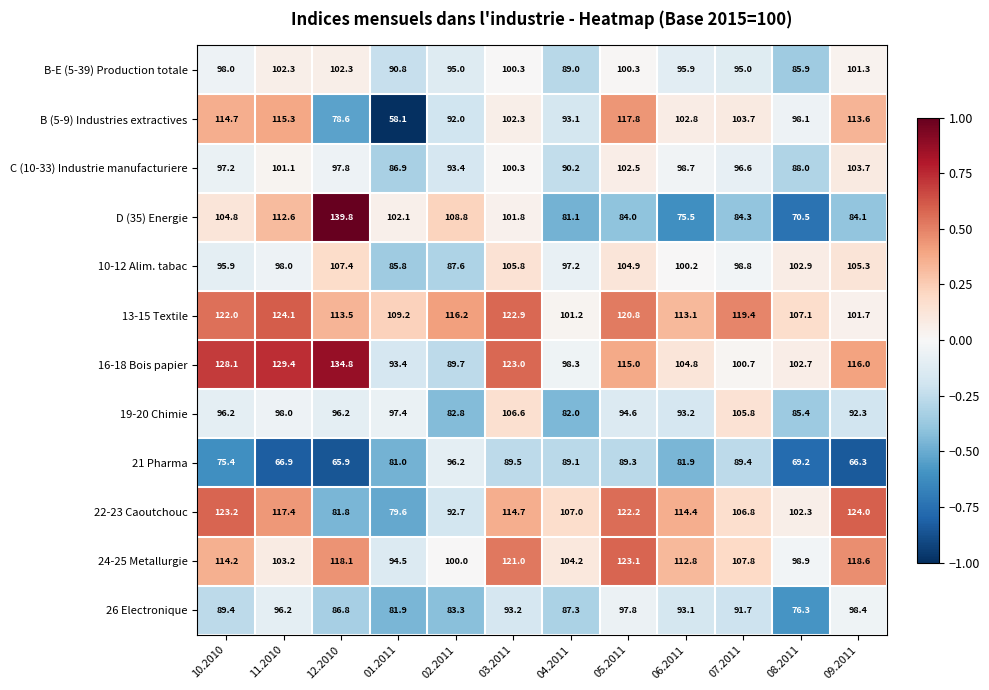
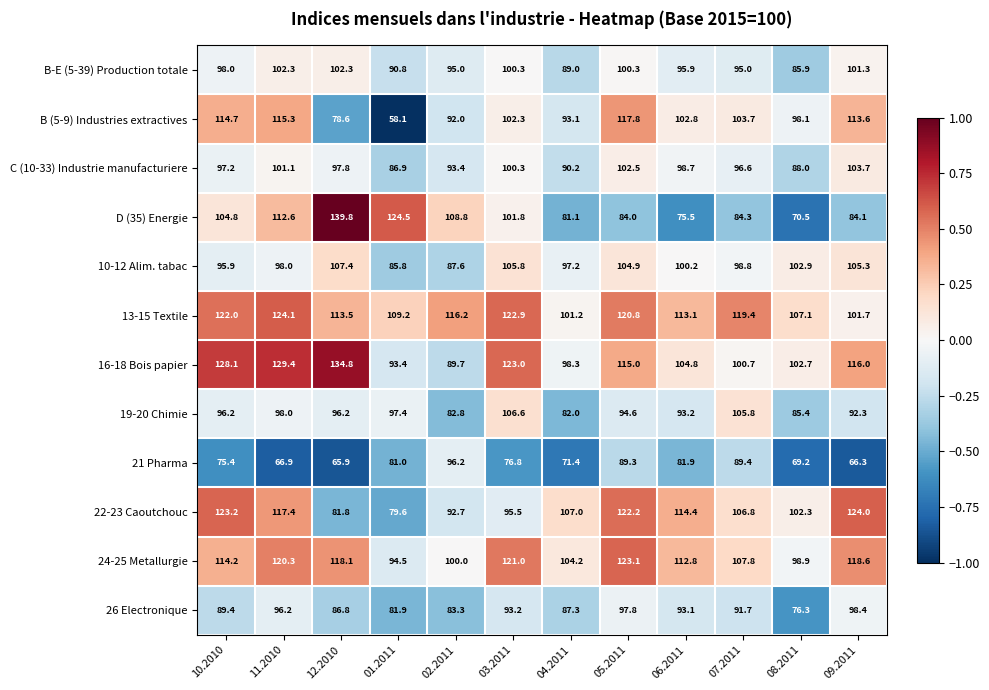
  {
    "B-E (5-39) Production totale": {
      "10.2010": 98.0,
      "11.2010": 102.3,
      "12.2010": 102.3,
      "01.2011": 90.8,
      "02.2011": 95.0,
      "03.2011": 100.3,
      "04.2011": 89.0,
      "05.2011": 100.3,
      "06.2011": 95.9,
      "07.2011": 95.0,
      "08.2011": 85.9,
      "09.2011": 101.3
    },
    "B (5-9) Industries extractives": {
      "10.2010": 114.7,
      "11.2010": 115.3,
      "12.2010": 78.6,
      "01.2011": 58.1,
      "02.2011": 92.0,
      "03.2011": 102.3,
      "04.2011": 93.1,
      "05.2011": 117.8,
      "06.2011": 102.8,
      "07.2011": 103.7,
      "08.2011": 98.1,
      "09.2011": 113.6
    },
    "C (10-33) Industrie manufacturiere": {
      "10.2010": 97.2,
      "11.2010": 101.1,
      "12.2010": 97.8,
      "01.2011": 86.9,
      "02.2011": 93.4,
      "03.2011": 100.3,
      "04.2011": 90.2,
      "05.2011": 102.5,
      "06.2011": 98.7,
      "07.2011": 96.6,
      "08.2011": 88.0,
      "09.2011": 103.7
    },
    "D (35) Energie": {
      "10.2010": 104.8,
      "11.2010": 112.6,
      "12.2010": 139.8,
-     "01.2011": 102.1,
+     "01.2011": 124.5,
      "02.2011": 108.8,
      "03.2011": 101.8,
      "04.2011": 81.1,
      "05.2011": 84.0,
      "06.2011": 75.5,
      "07.2011": 84.3,
      "08.2011": 70.5,
      "09.2011": 84.1
    },
    "10-12 Alim. tabac": {
      "10.2010": 95.9,
      "11.2010": 98.0,
      "12.2010": 107.4,
      "01.2011": 85.8,
      "02.2011": 87.6,
      "03.2011": 105.8,
      "04.2011": 97.2,
      "05.2011": 104.9,
      "06.2011": 100.2,
      "07.2011": 98.8,
      "08.2011": 102.9,
      "09.2011": 105.3
    },
    "13-15 Textile": {
      "10.2010": 122.0,
      "11.2010": 124.1,
      "12.2010": 113.5,
      "01.2011": 109.2,
      "02.2011": 116.2,
      "03.2011": 122.9,
      "04.2011": 101.2,
      "05.2011": 120.8,
      "06.2011": 113.1,
      "07.2011": 119.4,
      "08.2011": 107.1,
      "09.2011": 101.7
    },
    "16-18 Bois papier": {
      "10.2010": 128.1,
      "11.2010": 129.4,
      "12.2010": 134.8,
      "01.2011": 93.4,
      "02.2011": 89.7,
      "03.2011": 123.0,
      "04.2011": 98.3,
      "05.2011": 115.0,
      "06.2011": 104.8,
      "07.2011": 100.7,
      "08.2011": 102.7,
      "09.2011": 116.0
    },
    "19-20 Chimie": {
      "10.2010": 96.2,
      "11.2010": 98.0,
      "12.2010": 96.2,
      "01.2011": 97.4,
      "02.2011": 82.8,
      "03.2011": 106.6,
      "04.2011": 82.0,
      "05.2011": 94.6,
      "06.2011": 93.2,
      "07.2011": 105.8,
      "08.2011": 85.4,
      "09.2011": 92.3
    },
    "21 Pharma": {
      "10.2010": 75.4,
      "11.2010": 66.9,
      "12.2010": 65.9,
      "01.2011": 81.0,
      "02.2011": 96.2,
-     "03.2011": 89.5,
-     "04.2011": 89.1,
+     "03.2011": 76.8,
+     "04.2011": 71.4,
      "05.2011": 89.3,
      "06.2011": 81.9,
      "07.2011": 89.4,
      "08.2011": 69.2,
      "09.2011": 66.3
    },
    "22-23 Caoutchouc": {
      "10.2010": 123.2,
      "11.2010": 117.4,
      "12.2010": 81.8,
      "01.2011": 79.6,
      "02.2011": 92.7,
-     "03.2011": 114.7,
+     "03.2011": 95.5,
      "04.2011": 107.0,
      "05.2011": 122.2,
      "06.2011": 114.4,
      "07.2011": 106.8,
      "08.2011": 102.3,
      "09.2011": 124.0
    },
    "24-25 Metallurgie": {
      "10.2010": 114.2,
-     "11.2010": 103.2,
+     "11.2010": 120.3,
      "12.2010": 118.1,
      "01.2011": 94.5,
      "02.2011": 100.0,
      "03.2011": 121.0,
      "04.2011": 104.2,
      "05.2011": 123.1,
      "06.2011": 112.8,
      "07.2011": 107.8,
      "08.2011": 98.9,
      "09.2011": 118.6
    },
    "26 Electronique": {
      "10.2010": 89.4,
      "11.2010": 96.2,
      "12.2010": 86.8,
      "01.2011": 81.9,
      "02.2011": 83.3,
      "03.2011": 93.2,
      "04.2011": 87.3,
      "05.2011": 97.8,
      "06.2011": 93.1,
      "07.2011": 91.7,
      "08.2011": 76.3,
      "09.2011": 98.4
    }
  }
